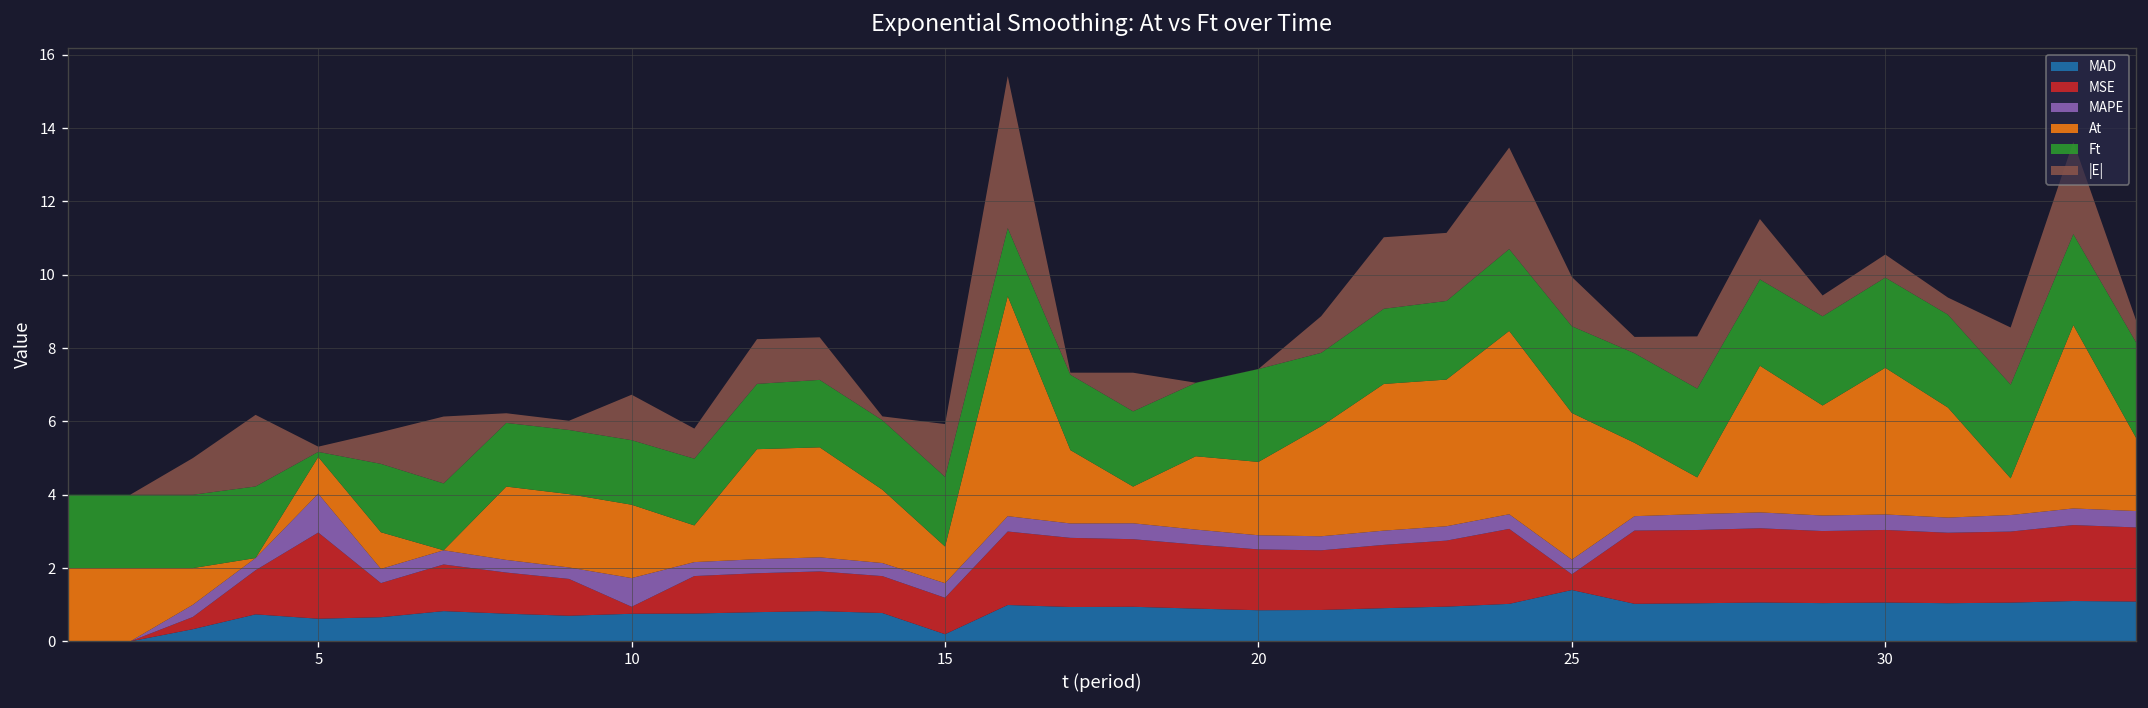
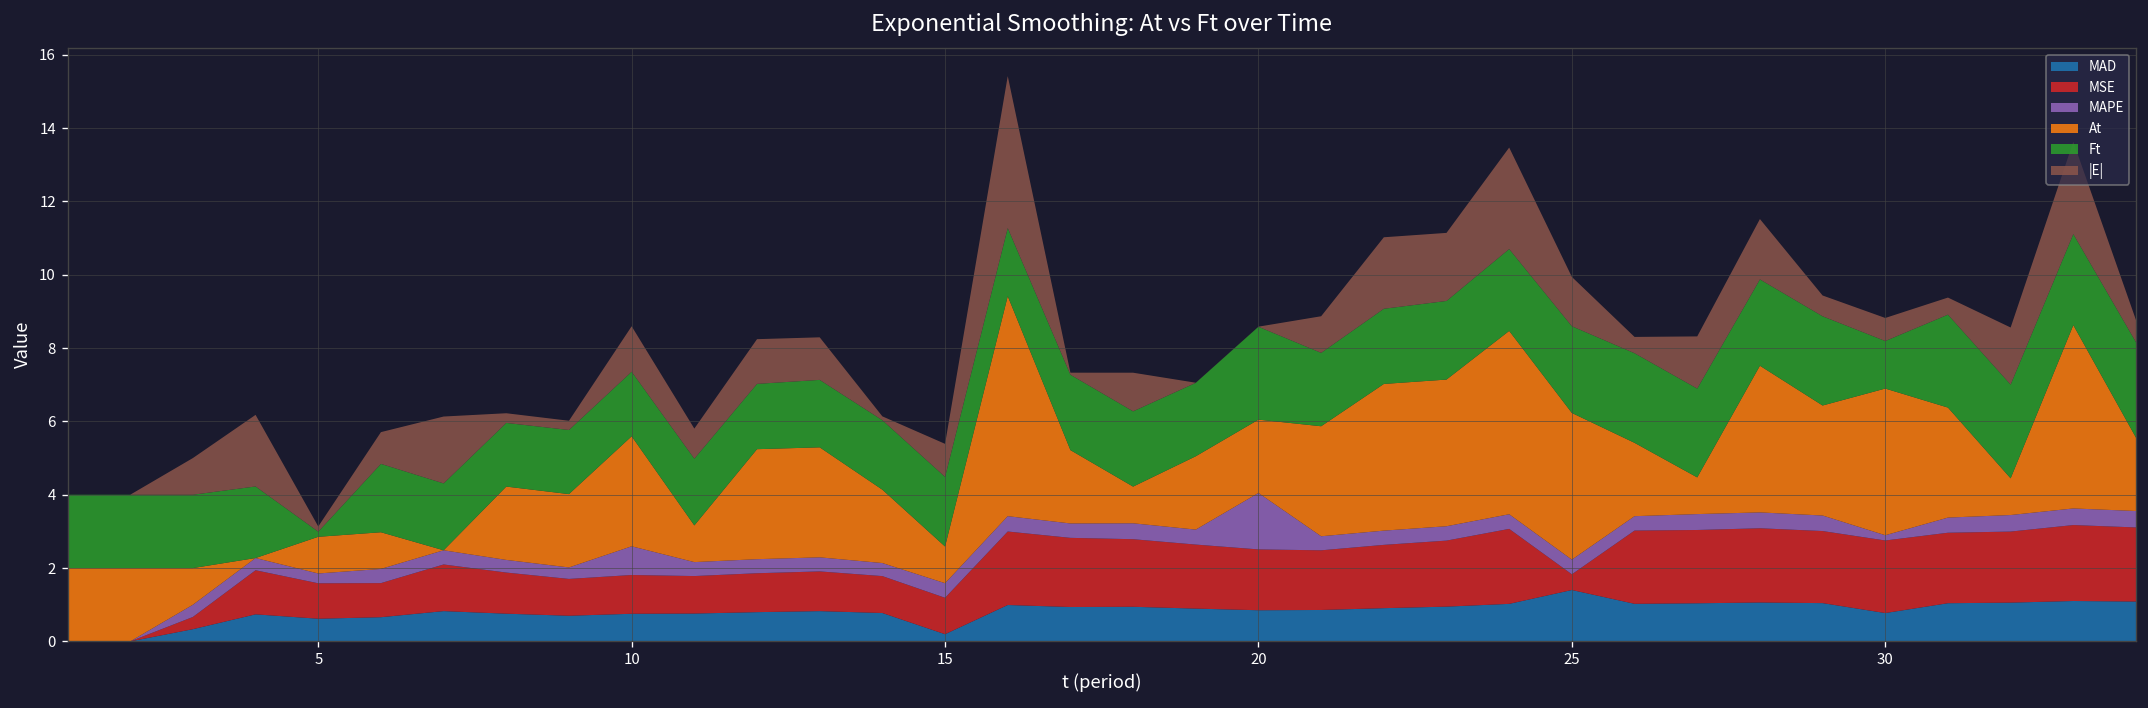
  {
    "MAD": {
      "5": 0.6,
      "10": 0.8,
      "15": 0.2,
      "20": 0.8,
      "25": 1.4,
-     "30": 1.1
+     "30": 0.8
    },
    "MSE": {
-     "5": 2.4,
-     "10": 0.2,
+     "5": 1.0,
+     "10": 1.1,
      "15": 1.0,
      "20": 1.7,
      "25": 0.4,
      "30": 2.0
    },
    "MAPE": {
-     "5": 1.1,
+     "5": 0.3,
      "10": 0.8,
      "15": 0.4,
-     "20": 0.4,
+     "20": 1.5,
      "25": 0.4,
-     "30": 0.4
+     "30": 0.1
    },
    "At": {
      "5": 1,
-     "10": 2,
+     "10": 3,
      "15": 1,
      "20": 2,
      "25": 4,
      "30": 4
    },
    "Ft": {
      "5": 0.1,
      "10": 1.8,
      "15": 1.9,
      "25": 2.4,
-     "30": 2.5
+     "30": 1.3
    },
    "|E|": {
      "5": 0.1,
      "10": 1.2,
-     "15": 1.4,
+     "15": 0.9,
      "25": 1.3,
      "30": 0.6
    }
  }
